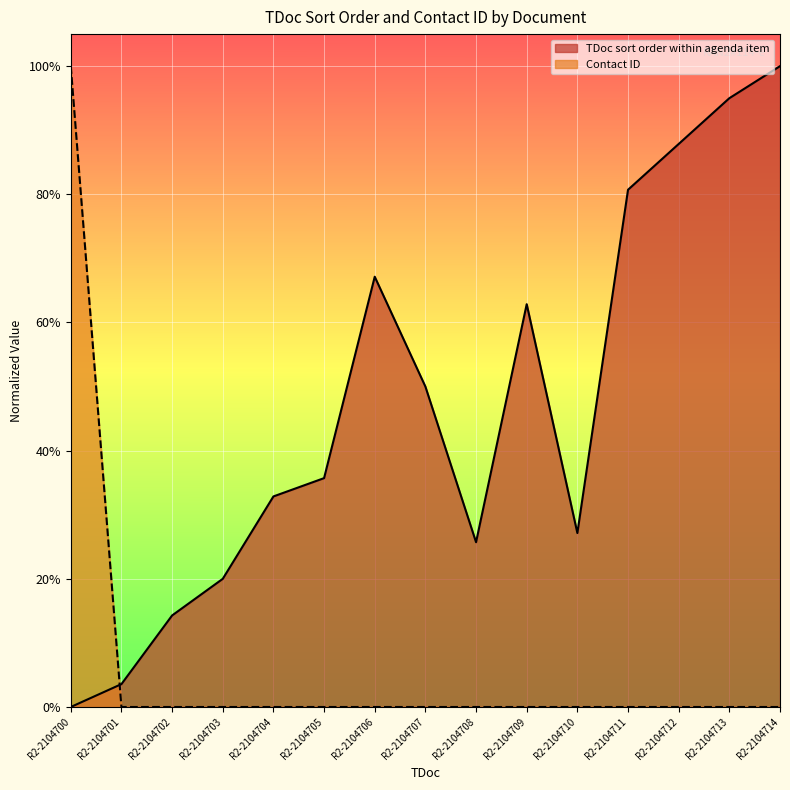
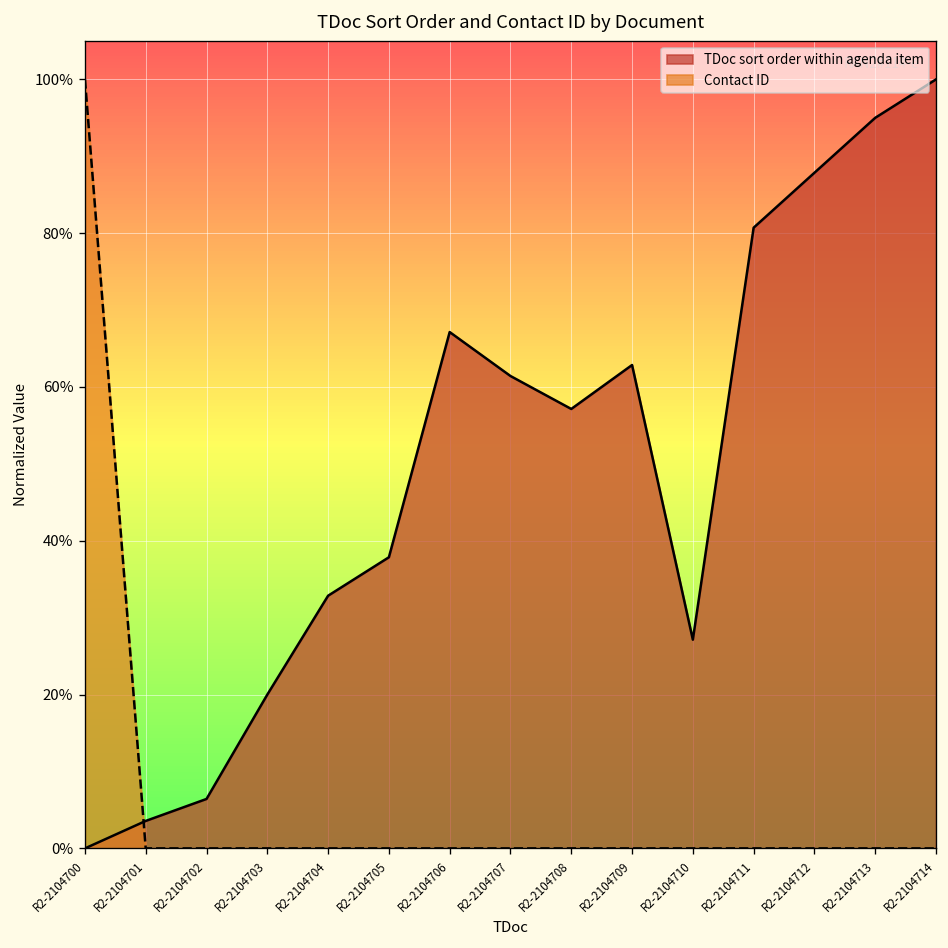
  {
    "TDoc sort order within agenda item": {
      "R2-2104700": "0%",
      "R2-2104701": "4%",
-     "R2-2104702": "14%",
+     "R2-2104702": "6%",
      "R2-2104703": "20%",
      "R2-2104704": "33%",
-     "R2-2104705": "36%",
+     "R2-2104705": "38%",
      "R2-2104706": "67%",
-     "R2-2104707": "50%",
-     "R2-2104708": "26%",
+     "R2-2104707": "61%",
+     "R2-2104708": "57%",
      "R2-2104709": "63%",
      "R2-2104710": "27%",
      "R2-2104711": "81%",
      "R2-2104712": "88%",
      "R2-2104713": "95%"
    },
    "Contact ID": {
      "R2-2104700": "100%",
      "R2-2104701": "0%",
      "R2-2104702": "0%",
      "R2-2104703": "0%",
      "R2-2104704": "0%",
      "R2-2104705": "0%",
      "R2-2104706": "0%",
      "R2-2104707": "0%",
      "R2-2104708": "0%",
      "R2-2104709": "0%",
      "R2-2104710": "0%",
      "R2-2104711": "0%",
      "R2-2104712": "0%",
      "R2-2104713": "0%",
      "R2-2104714": "0%"
    }
  }
